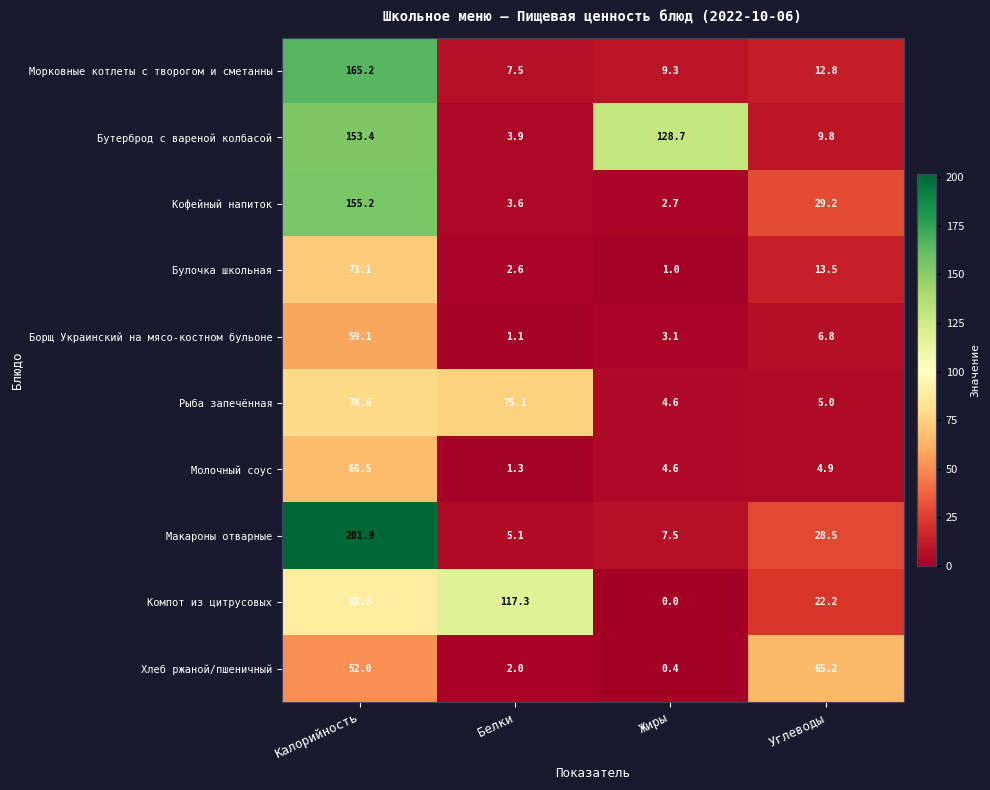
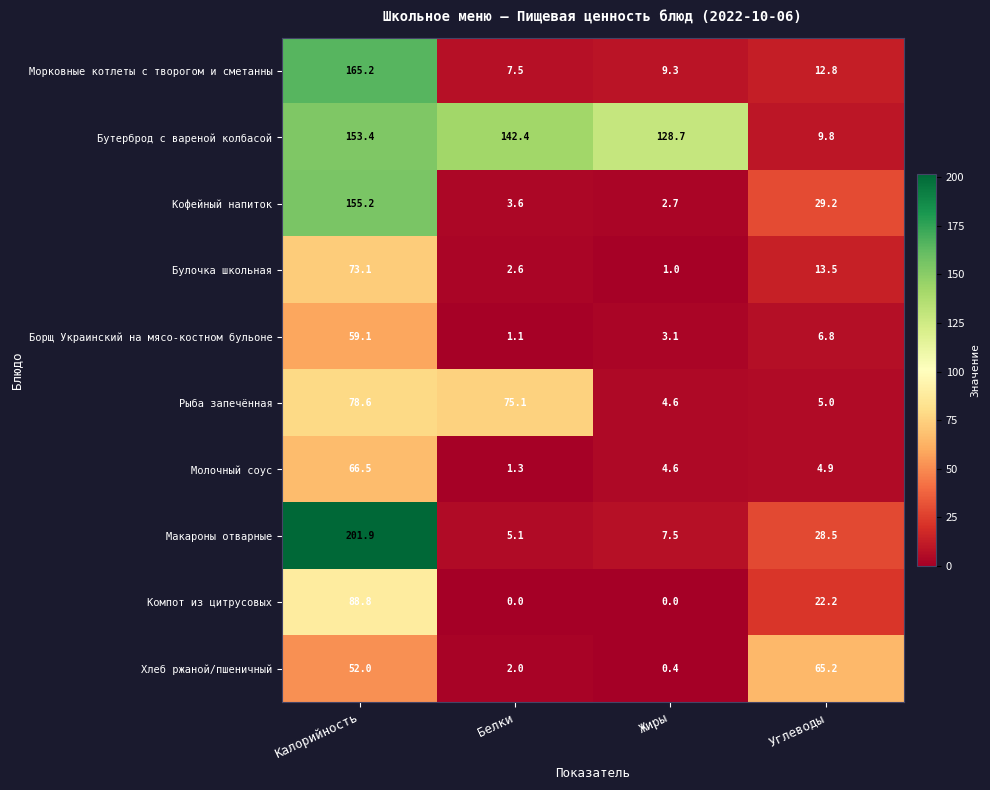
  {
    "Морковные котлеты с творогом и сметанны": {
      "Калорийность": 165.2,
      "Белки": 7.5,
      "Жиры": 9.3,
      "Углеводы": 12.8
    },
    "Бутерброд с вареной колбасой": {
      "Калорийность": 153.4,
-     "Белки": 3.9,
+     "Белки": 142.4,
      "Жиры": 128.7,
      "Углеводы": 9.8
    },
    "Кофейный напиток": {
      "Калорийность": 155.2,
      "Белки": 3.6,
      "Жиры": 2.7,
      "Углеводы": 29.2
    },
    "Булочка школьная": {
      "Калорийность": 73.1,
      "Белки": 2.6,
      "Жиры": 1.0,
      "Углеводы": 13.5
    },
    "Борщ Украинский на мясо-костном бульоне": {
      "Калорийность": 59.1,
      "Белки": 1.1,
      "Жиры": 3.1,
      "Углеводы": 6.8
    },
    "Рыба запечённая": {
      "Калорийность": 78.6,
      "Белки": 75.1,
      "Жиры": 4.6,
      "Углеводы": 5.0
    },
    "Молочный соус": {
      "Калорийность": 66.5,
      "Белки": 1.3,
      "Жиры": 4.6,
      "Углеводы": 4.9
    },
    "Макароны отварные": {
      "Калорийность": 201.9,
      "Белки": 5.1,
      "Жиры": 7.5,
      "Углеводы": 28.5
    },
    "Компот из цитрусовых": {
      "Калорийность": 88.8,
-     "Белки": 117.3,
+     "Белки": 0.0,
      "Жиры": 0.0,
      "Углеводы": 22.2
    },
    "Хлеб ржаной/пшеничный": {
      "Калорийность": 52.0,
      "Белки": 2.0,
      "Жиры": 0.4,
      "Углеводы": 65.2
    }
  }
